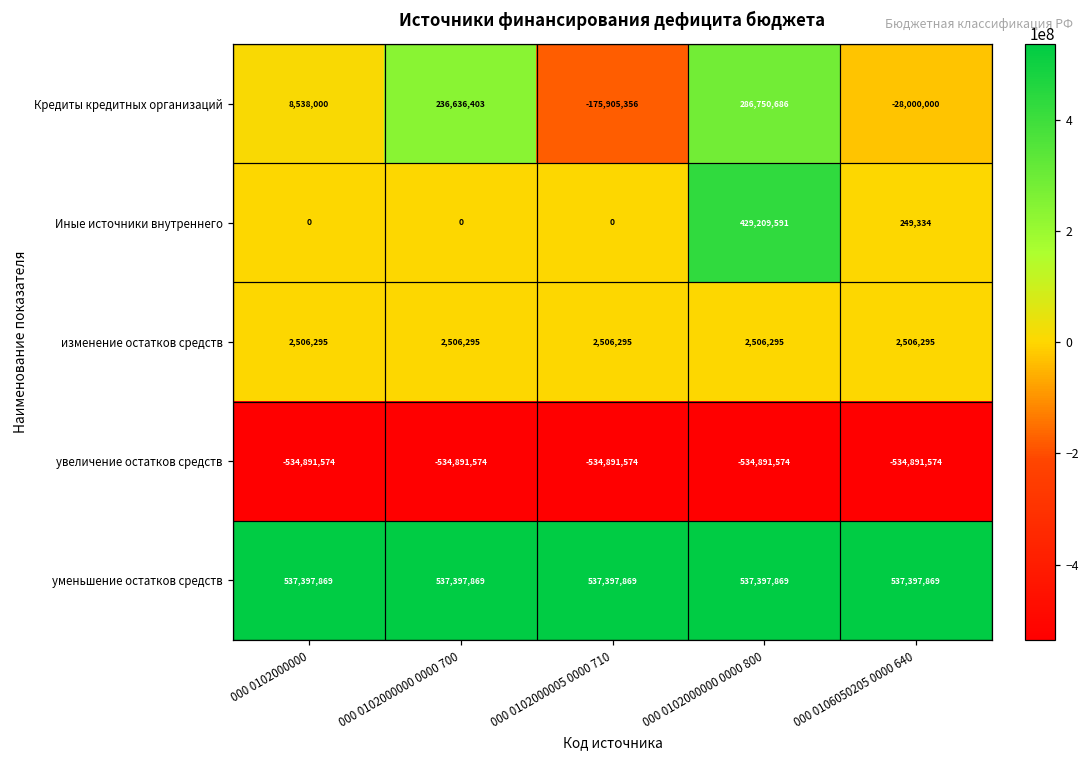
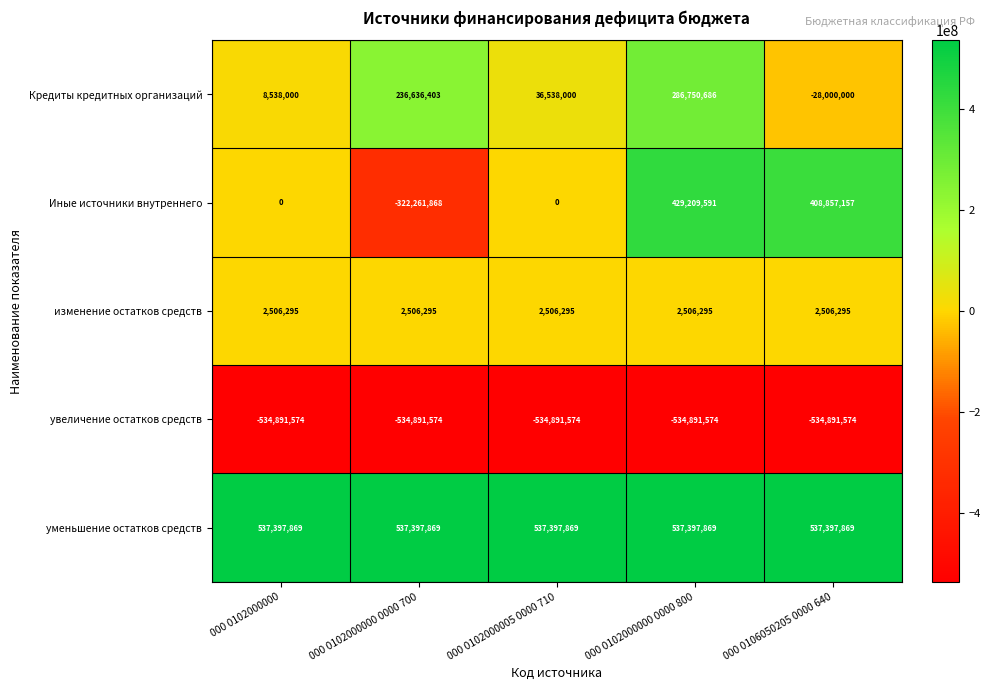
  {
    "Кредиты кредитных организаций": {
      "000 0102000000": "8,538,000",
      "000 0102000000 0000 700": "236,636,403",
-     "000 0102000005 0000 710": "-175,905,356",
+     "000 0102000005 0000 710": "36,538,000",
      "000 0102000000 0000 800": "286,750,686",
      "000 0106050205 0000 640": "-28,000,000"
    },
    "Иные источники внутреннего": {
      "000 0102000000": "0",
-     "000 0102000000 0000 700": "0",
+     "000 0102000000 0000 700": "-322,261,868",
      "000 0102000005 0000 710": "0",
      "000 0102000000 0000 800": "429,209,591",
-     "000 0106050205 0000 640": "249,334"
+     "000 0106050205 0000 640": "408,857,157"
    },
    "изменение остатков средств": {
      "000 0102000000": "2,506,295",
      "000 0102000000 0000 700": "2,506,295",
      "000 0102000005 0000 710": "2,506,295",
      "000 0102000000 0000 800": "2,506,295",
      "000 0106050205 0000 640": "2,506,295"
    },
    "увеличение остатков средств": {
      "000 0102000000": "-534,891,574",
      "000 0102000000 0000 700": "-534,891,574",
      "000 0102000005 0000 710": "-534,891,574",
      "000 0102000000 0000 800": "-534,891,574",
      "000 0106050205 0000 640": "-534,891,574"
    },
    "уменьшение остатков средств": {
      "000 0102000000": "537,397,869",
      "000 0102000000 0000 700": "537,397,869",
      "000 0102000005 0000 710": "537,397,869",
      "000 0102000000 0000 800": "537,397,869",
      "000 0106050205 0000 640": "537,397,869"
    }
  }
